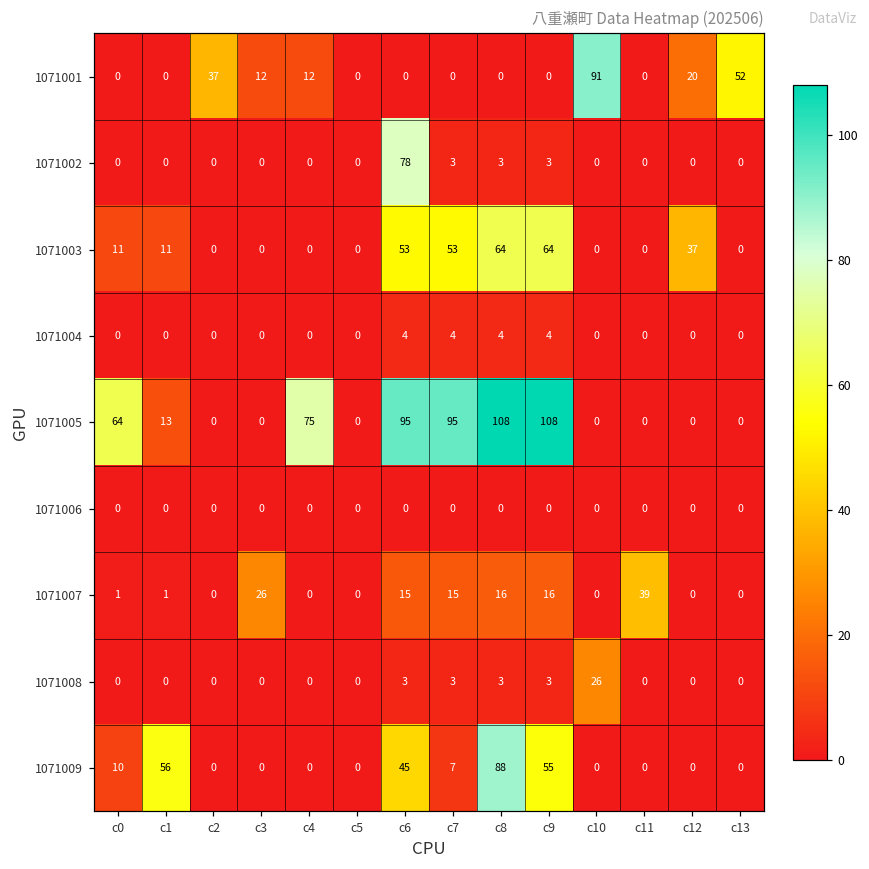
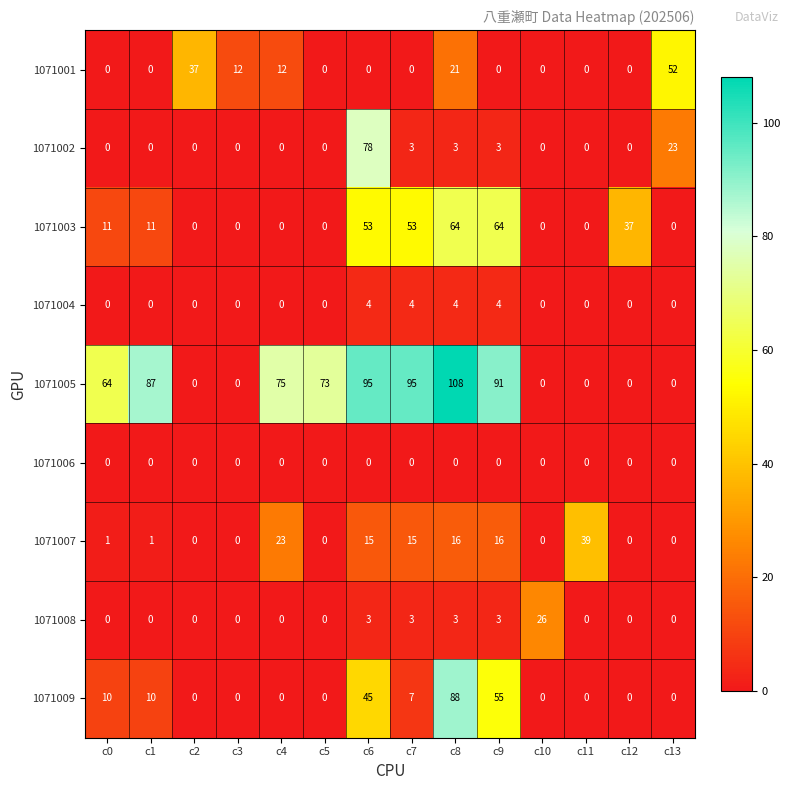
  {
    "1071001": {
      "c0": 0,
      "c1": 0,
      "c2": 37,
      "c3": 12,
      "c4": 12,
      "c5": 0,
      "c6": 0,
      "c7": 0,
-     "c8": 0,
+     "c8": 21,
      "c9": 0,
-     "c10": 91,
+     "c10": 0,
      "c11": 0,
-     "c12": 20,
+     "c12": 0,
      "c13": 52
    },
    "1071002": {
      "c0": 0,
      "c1": 0,
      "c2": 0,
      "c3": 0,
      "c4": 0,
      "c5": 0,
      "c6": 78,
      "c7": 3,
      "c8": 3,
      "c9": 3,
      "c10": 0,
      "c11": 0,
      "c12": 0,
-     "c13": 0
+     "c13": 23
    },
    "1071003": {
      "c0": 11,
      "c1": 11,
      "c2": 0,
      "c3": 0,
      "c4": 0,
      "c5": 0,
      "c6": 53,
      "c7": 53,
      "c8": 64,
      "c9": 64,
      "c10": 0,
      "c11": 0,
      "c12": 37,
      "c13": 0
    },
    "1071004": {
      "c0": 0,
      "c1": 0,
      "c2": 0,
      "c3": 0,
      "c4": 0,
      "c5": 0,
      "c6": 4,
      "c7": 4,
      "c8": 4,
      "c9": 4,
      "c10": 0,
      "c11": 0,
      "c12": 0,
      "c13": 0
    },
    "1071005": {
      "c0": 64,
-     "c1": 13,
+     "c1": 87,
      "c2": 0,
      "c3": 0,
      "c4": 75,
-     "c5": 0,
+     "c5": 73,
      "c6": 95,
      "c7": 95,
      "c8": 108,
-     "c9": 108,
+     "c9": 91,
      "c10": 0,
      "c11": 0,
      "c12": 0,
      "c13": 0
    },
    "1071006": {
      "c0": 0,
      "c1": 0,
      "c2": 0,
      "c3": 0,
      "c4": 0,
      "c5": 0,
      "c6": 0,
      "c7": 0,
      "c8": 0,
      "c9": 0,
      "c10": 0,
      "c11": 0,
      "c12": 0,
      "c13": 0
    },
    "1071007": {
      "c0": 1,
      "c1": 1,
      "c2": 0,
-     "c3": 26,
-     "c4": 0,
+     "c3": 0,
+     "c4": 23,
      "c5": 0,
      "c6": 15,
      "c7": 15,
      "c8": 16,
      "c9": 16,
      "c10": 0,
      "c11": 39,
      "c12": 0,
      "c13": 0
    },
    "1071008": {
      "c0": 0,
      "c1": 0,
      "c2": 0,
      "c3": 0,
      "c4": 0,
      "c5": 0,
      "c6": 3,
      "c7": 3,
      "c8": 3,
      "c9": 3,
      "c10": 26,
      "c11": 0,
      "c12": 0,
      "c13": 0
    },
    "1071009": {
      "c0": 10,
-     "c1": 56,
+     "c1": 10,
      "c2": 0,
      "c3": 0,
      "c4": 0,
      "c5": 0,
      "c6": 45,
      "c7": 7,
      "c8": 88,
      "c9": 55,
      "c10": 0,
      "c11": 0,
      "c12": 0,
      "c13": 0
    }
  }
